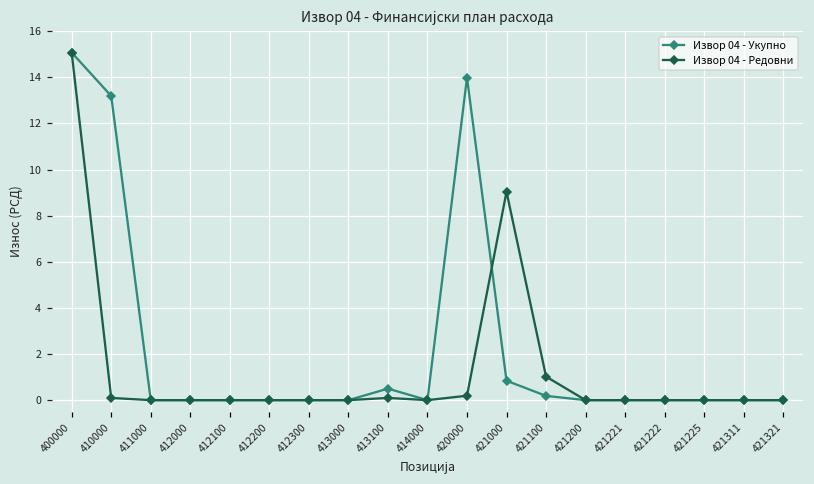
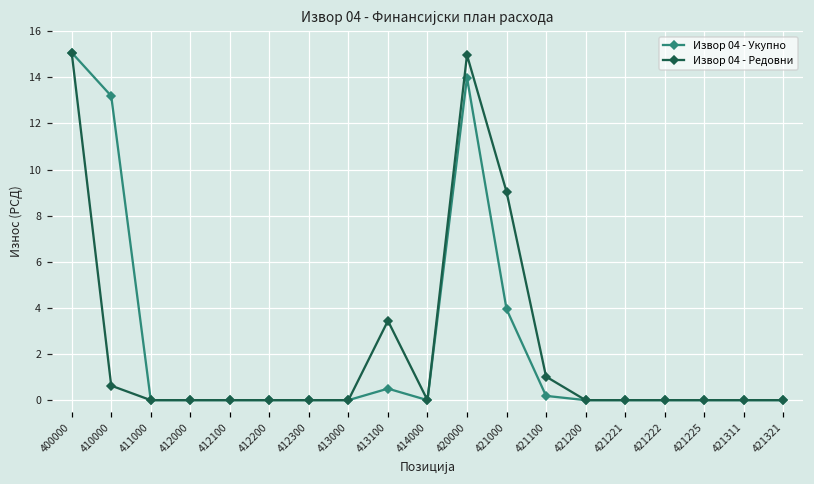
  {
    "Извор 04 - Укупно": {
      "410000": 13.2,
      "413100": 0.5,
      "420000": 14.0,
-     "421000": 0.8,
+     "421000": 3.9,
      "421100": 0.2
    },
    "Извор 04 - Редовни": {
-     "410000": 0.1,
-     "413100": 0.1,
-     "420000": 0.2,
+     "410000": 0.6,
+     "413100": 3.4,
+     "420000": 15.0,
      "421000": 9.0,
      "421100": 1.0
    }
  }
